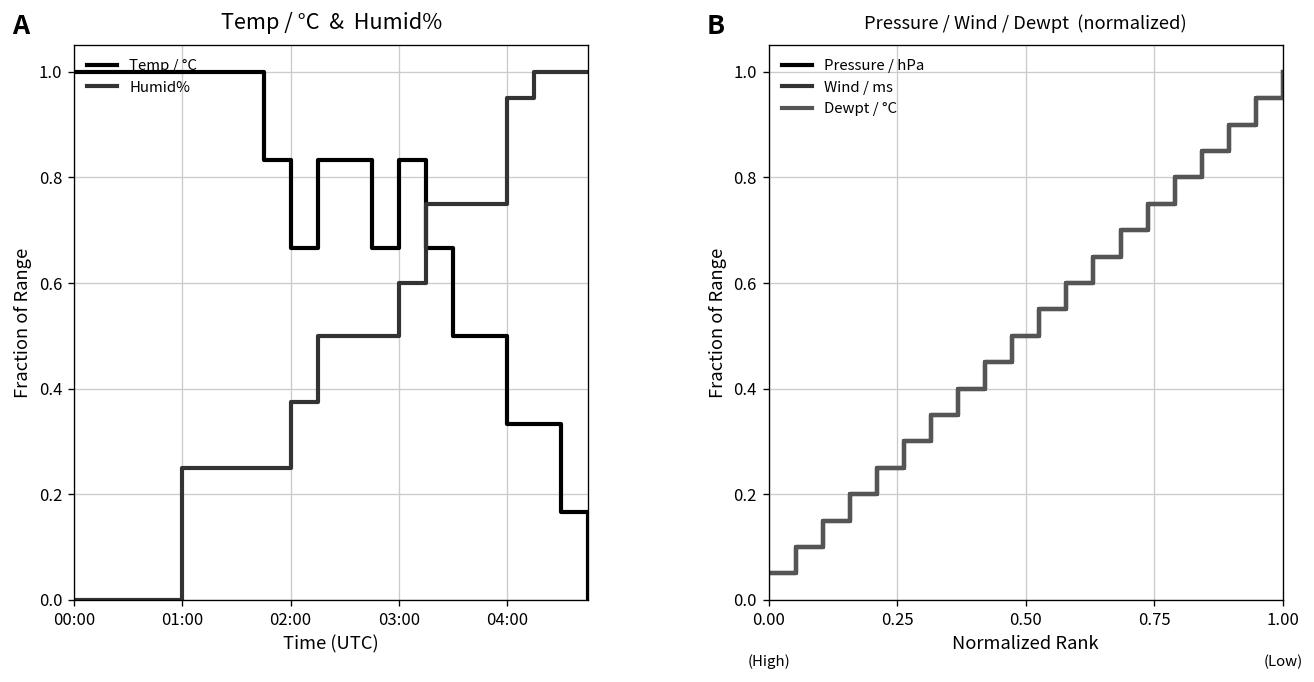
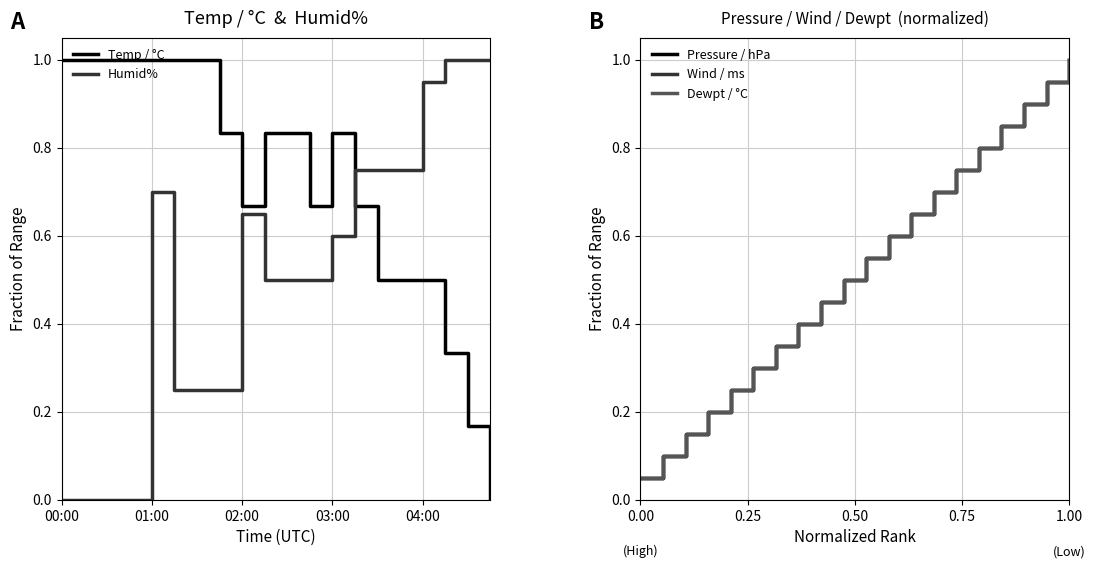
  {
    "Temp / °C & Humid%": {
      "Temp / °C": {
        "00:00": 1.00,
        "01:00": 1.00,
        "02:00": 0.67,
        "03:00": 0.83,
-       "04:00": 0.33
+       "04:00": 0.50
      },
      "Humid%": {
        "00:00": 0.00,
-       "01:00": 0.25,
-       "02:00": 0.37,
+       "01:00": 0.70,
+       "02:00": 0.65,
        "03:00": 0.60,
        "04:00": 0.95
      }
    },
    "Pressure / Wind / Dewpt (normalized)": {
      "0.00": 0.05,
      "1.00": 1.00
    }
  }
